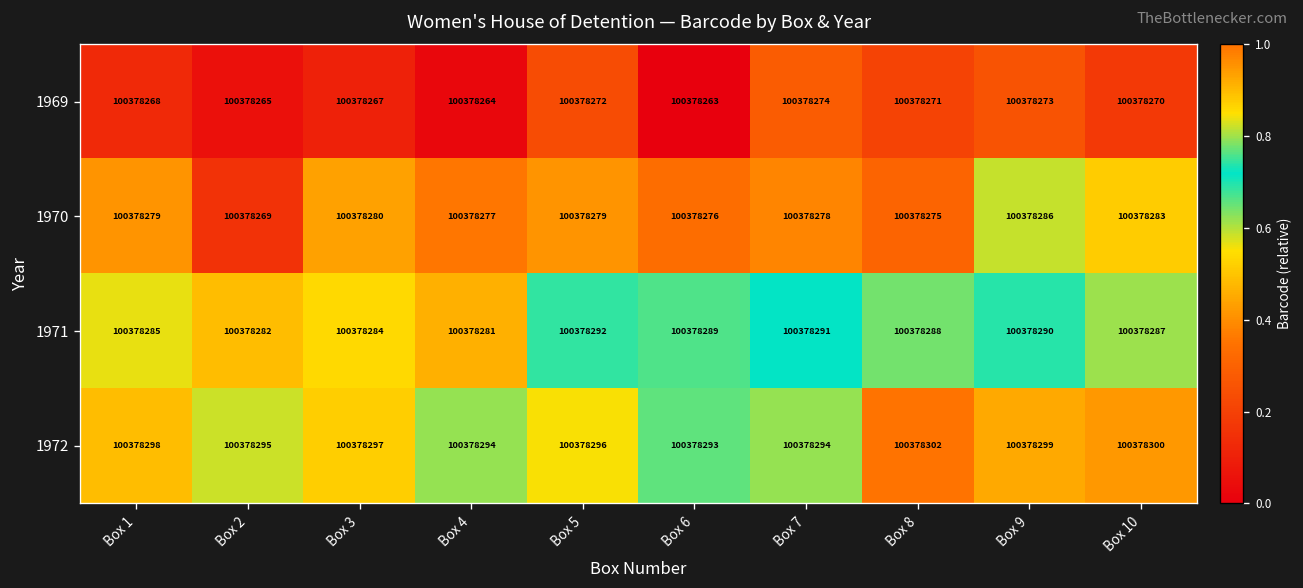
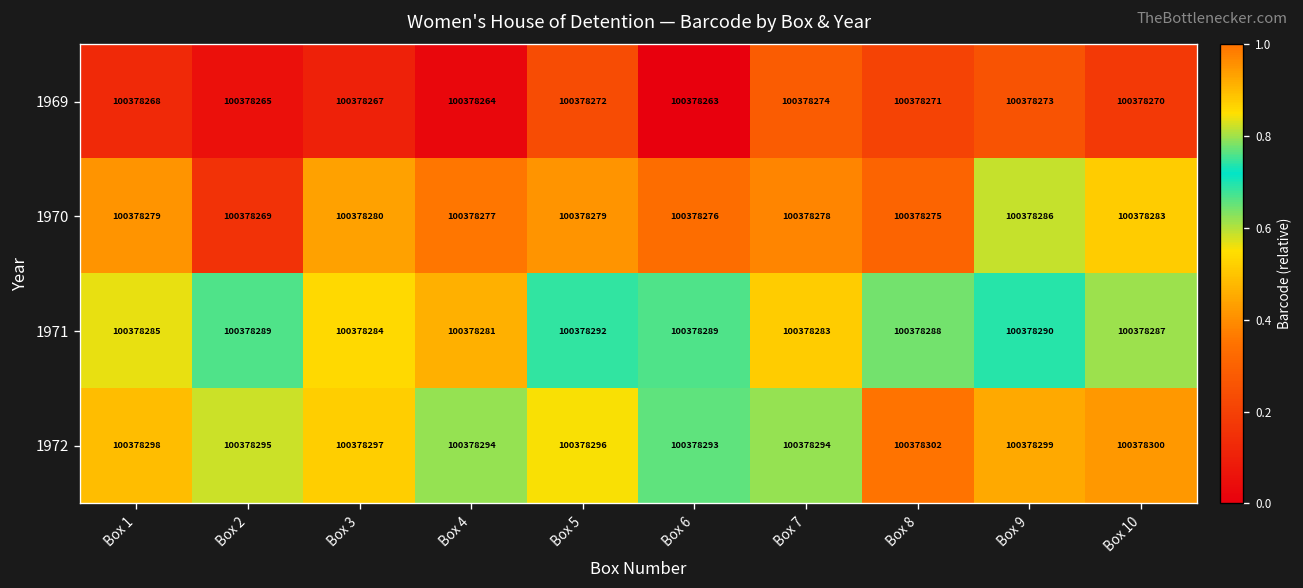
  {
    "1969": {
      "Box 1": 100378268,
      "Box 2": 100378265,
      "Box 3": 100378267,
      "Box 4": 100378264,
      "Box 5": 100378272,
      "Box 6": 100378263,
      "Box 7": 100378274,
      "Box 8": 100378271,
      "Box 9": 100378273,
      "Box 10": 100378270
    },
    "1970": {
      "Box 1": 100378279,
      "Box 2": 100378269,
      "Box 3": 100378280,
      "Box 4": 100378277,
      "Box 5": 100378279,
      "Box 6": 100378276,
      "Box 7": 100378278,
      "Box 8": 100378275,
      "Box 9": 100378286,
      "Box 10": 100378283
    },
    "1971": {
      "Box 1": 100378285,
-     "Box 2": 100378282,
+     "Box 2": 100378289,
      "Box 3": 100378284,
      "Box 4": 100378281,
      "Box 5": 100378292,
      "Box 6": 100378289,
-     "Box 7": 100378291,
+     "Box 7": 100378283,
      "Box 8": 100378288,
      "Box 9": 100378290,
      "Box 10": 100378287
    },
    "1972": {
      "Box 1": 100378298,
      "Box 2": 100378295,
      "Box 3": 100378297,
      "Box 4": 100378294,
      "Box 5": 100378296,
      "Box 6": 100378293,
      "Box 7": 100378294,
      "Box 8": 100378302,
      "Box 9": 100378299,
      "Box 10": 100378300
    }
  }
